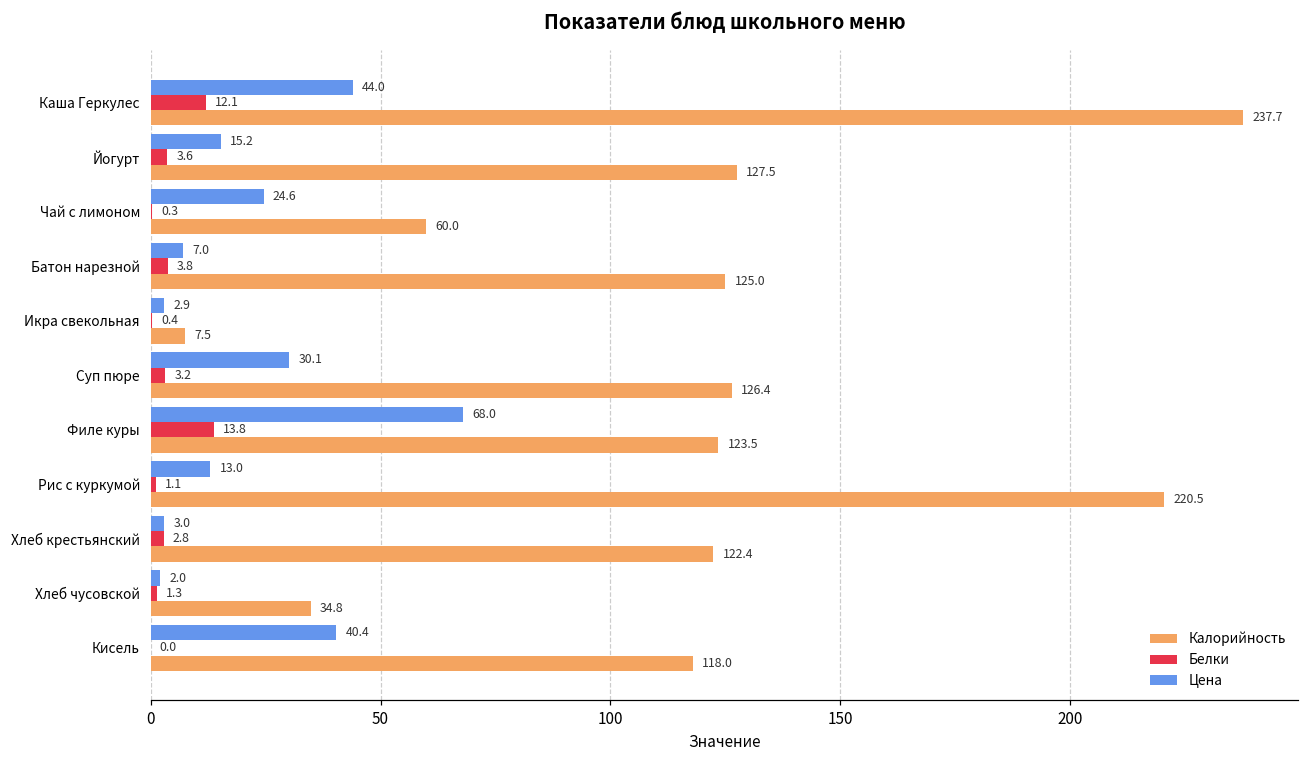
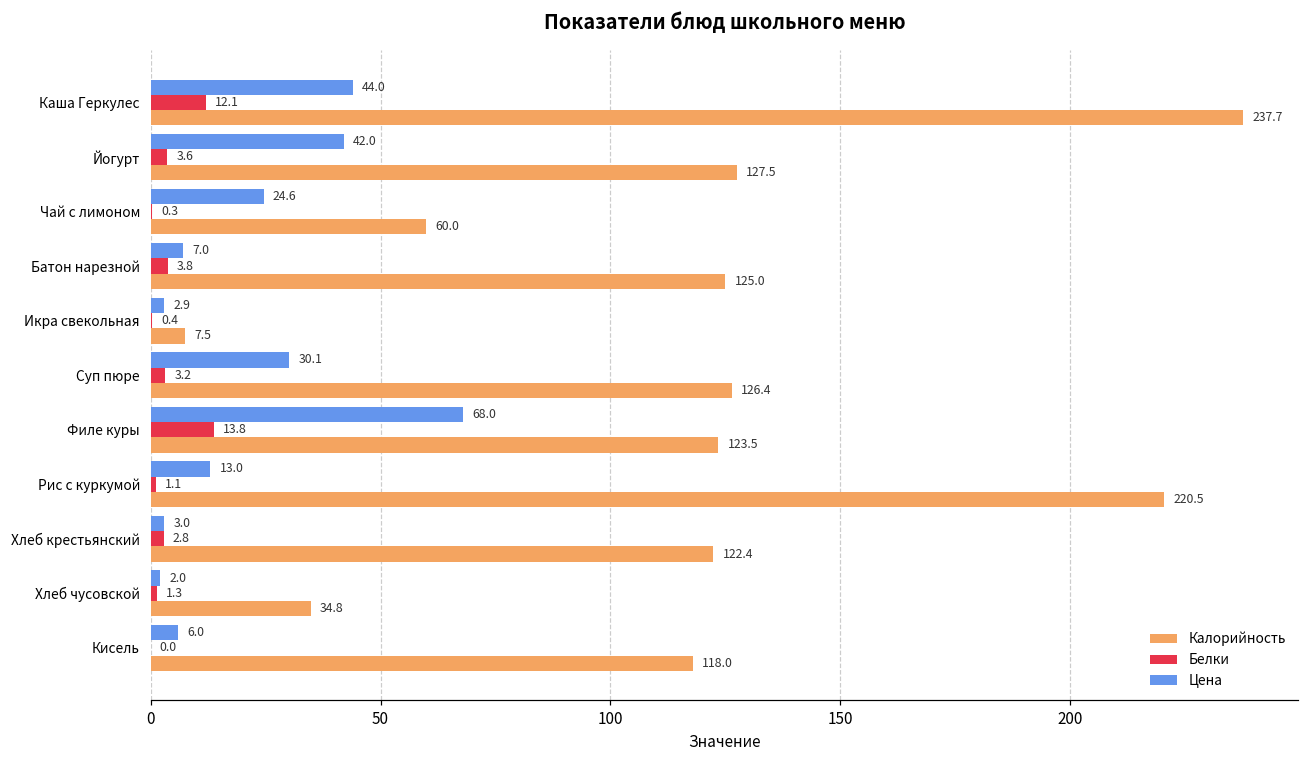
  {
    "Калорийность": {
      "Каша Геркулес": 237.7,
      "Йогурт": 127.5,
      "Чай с лимоном": 60.0,
      "Батон нарезной": 125.0,
      "Икра свекольная": 7.5,
      "Суп пюре": 126.4,
      "Филе куры": 123.5,
      "Рис с куркумой": 220.5,
      "Хлеб крестьянский": 122.4,
      "Хлеб чусовской": 34.8,
      "Кисель": 118.0
    },
    "Белки": {
      "Каша Геркулес": 12.1,
      "Йогурт": 3.6,
      "Чай с лимоном": 0.3,
      "Батон нарезной": 3.8,
      "Икра свекольная": 0.4,
      "Суп пюре": 3.2,
      "Филе куры": 13.8,
      "Рис с куркумой": 1.1,
      "Хлеб крестьянский": 2.8,
      "Хлеб чусовской": 1.3,
      "Кисель": 0.0
    },
    "Цена": {
      "Каша Геркулес": 44.0,
-     "Йогурт": 15.2,
+     "Йогурт": 42.0,
      "Чай с лимоном": 24.6,
      "Батон нарезной": 7.0,
      "Икра свекольная": 2.9,
      "Суп пюре": 30.1,
      "Филе куры": 68.0,
      "Рис с куркумой": 13.0,
      "Хлеб крестьянский": 3.0,
      "Хлеб чусовской": 2.0,
-     "Кисель": 40.4
+     "Кисель": 6.0
    }
  }
